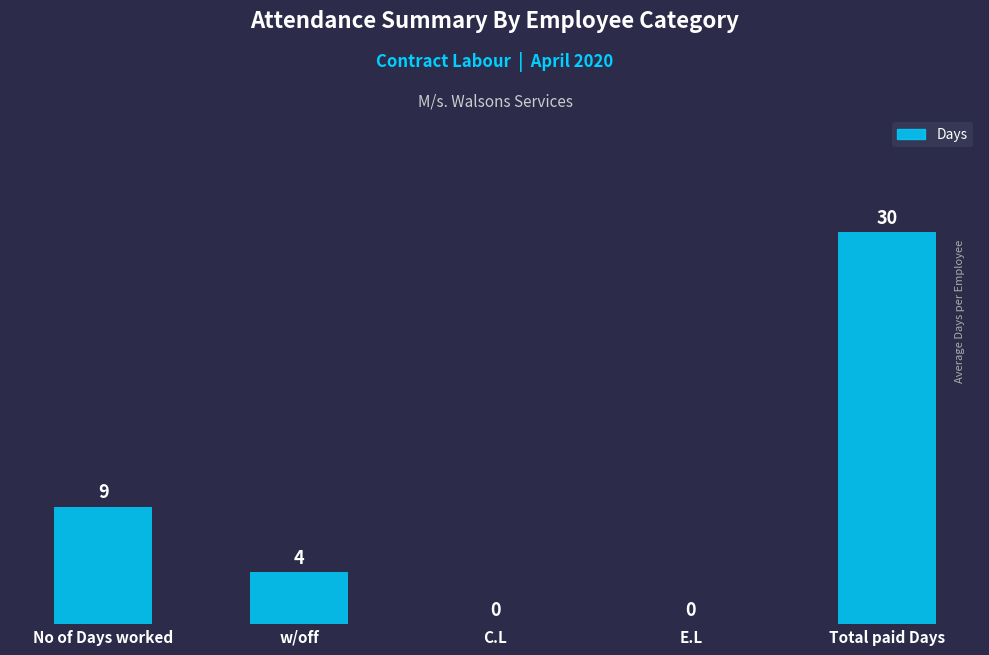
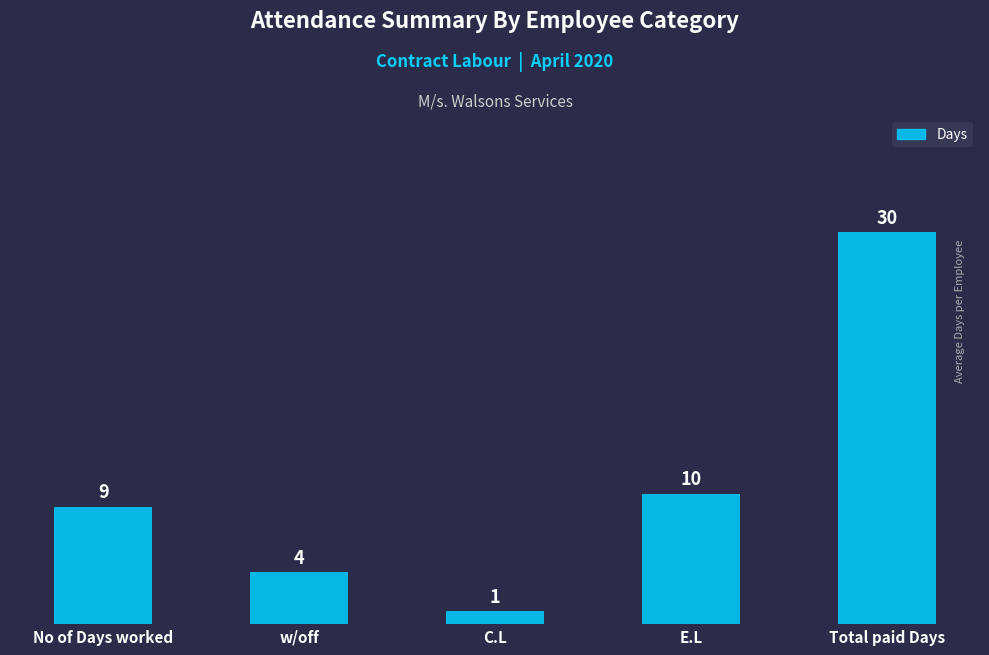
  {
    "No of Days worked": 9,
    "w/off": 4,
-   "C.L": 0,
-   "E.L": 0,
+   "C.L": 1,
+   "E.L": 10,
    "Total paid Days": 30
  }
